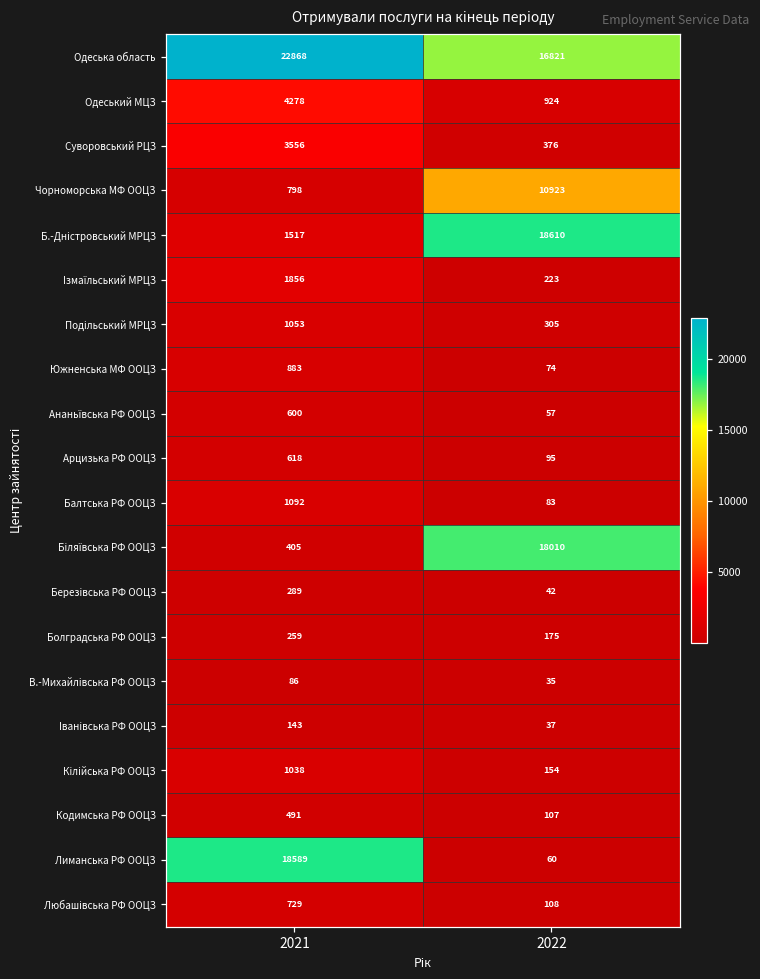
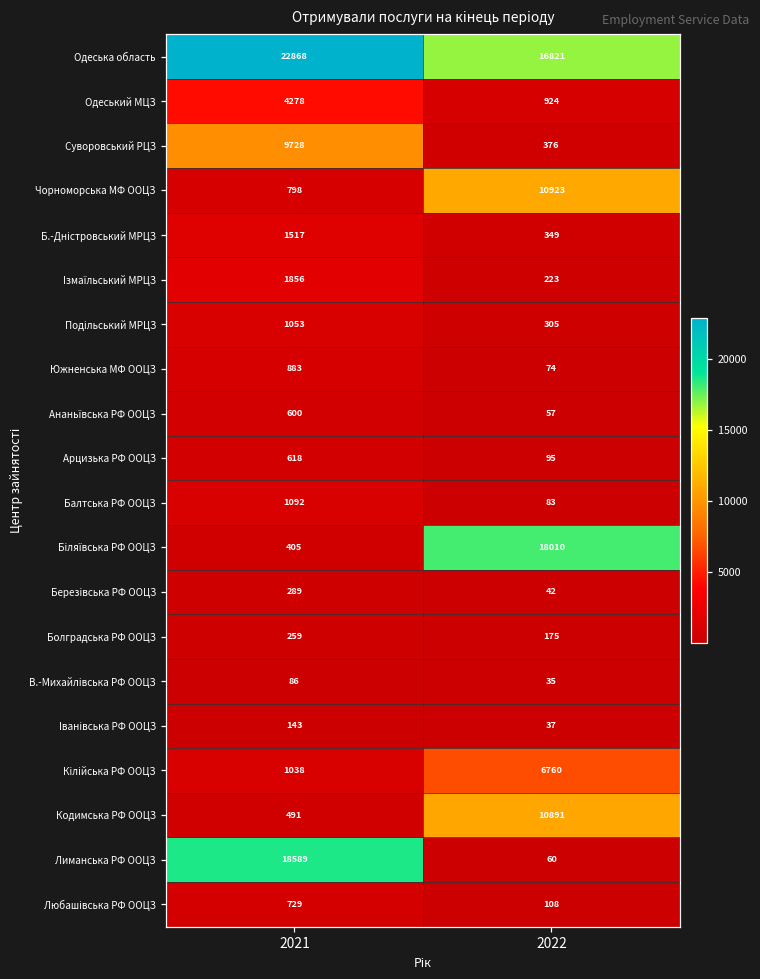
  {
    "Одеська область": {
      "2021": 22868,
      "2022": 16821
    },
    "Одеський МЦЗ": {
      "2021": 4278,
      "2022": 924
    },
    "Суворовський РЦЗ": {
-     "2021": 3556,
+     "2021": 9728,
      "2022": 376
    },
    "Чорноморська МФ ООЦЗ": {
      "2021": 798,
      "2022": 10923
    },
    "Б.-Днiстровський МРЦЗ": {
      "2021": 1517,
-     "2022": 18610
+     "2022": 349
    },
    "Iзмаїльський МРЦЗ": {
      "2021": 1856,
      "2022": 223
    },
    "Подільський МРЦЗ": {
      "2021": 1053,
      "2022": 305
    },
    "Южненська МФ ООЦЗ": {
      "2021": 883,
      "2022": 74
    },
    "Ананьївська РФ ООЦЗ": {
      "2021": 600,
      "2022": 57
    },
    "Арцизька РФ ООЦЗ": {
      "2021": 618,
      "2022": 95
    },
    "Балтська РФ ООЦЗ": {
      "2021": 1092,
      "2022": 83
    },
    "Бiляївська РФ ООЦЗ": {
      "2021": 405,
      "2022": 18010
    },
    "Березiвська РФ ООЦЗ": {
      "2021": 289,
      "2022": 42
    },
    "Болградська РФ ООЦЗ": {
      "2021": 259,
      "2022": 175
    },
    "В.-Михайлiвська РФ ООЦЗ": {
      "2021": 86,
      "2022": 35
    },
    "Iванiвська РФ ООЦЗ": {
      "2021": 143,
      "2022": 37
    },
    "Кiлiйська РФ ООЦЗ": {
      "2021": 1038,
-     "2022": 154
+     "2022": 6760
    },
    "Кодимська РФ ООЦЗ": {
      "2021": 491,
-     "2022": 107
+     "2022": 10891
    },
    "Лиманська РФ ООЦЗ": {
      "2021": 18589,
      "2022": 60
    },
    "Любашiвська РФ ООЦЗ": {
      "2021": 729,
      "2022": 108
    }
  }
